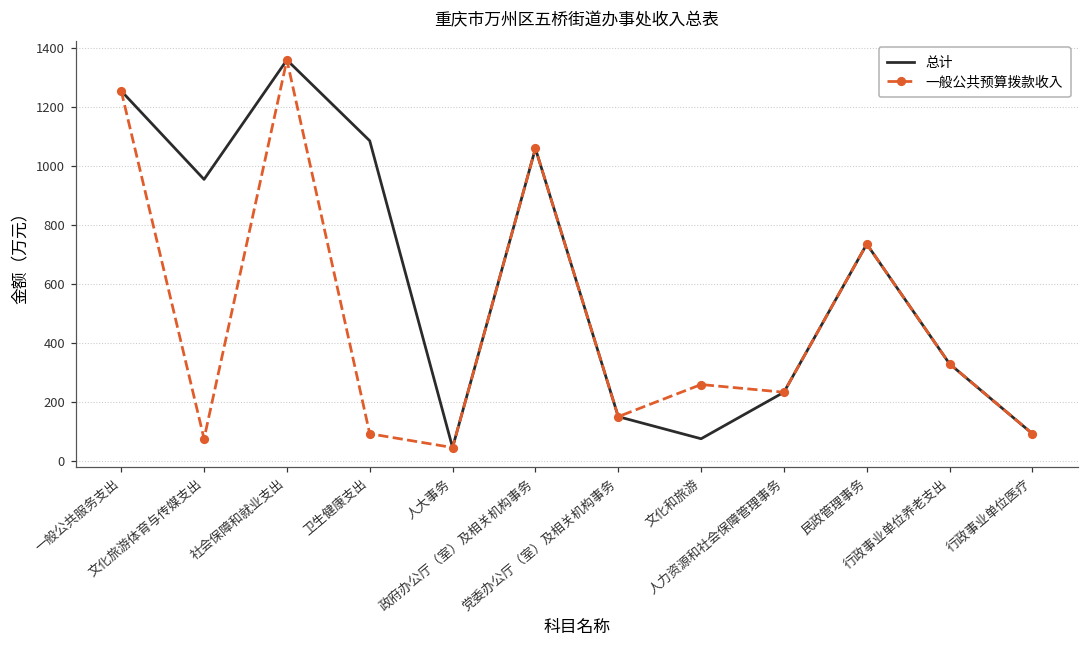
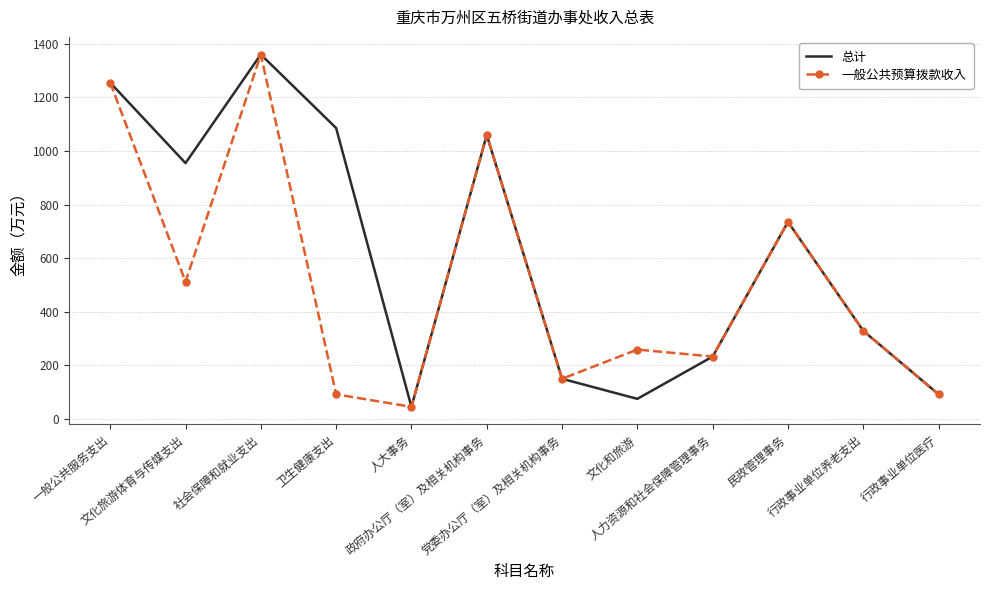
  {
    "总计": {
      "文化旅游体育与传媒支出": 960,
      "卫生健康支出": 1090,
      "文化和旅游": 80
    },
    "一般公共预算拨款收入": {
-     "文化旅游体育与传媒支出": 80,
+     "文化旅游体育与传媒支出": 510,
      "卫生健康支出": 90,
      "文化和旅游": 260
    }
  }
